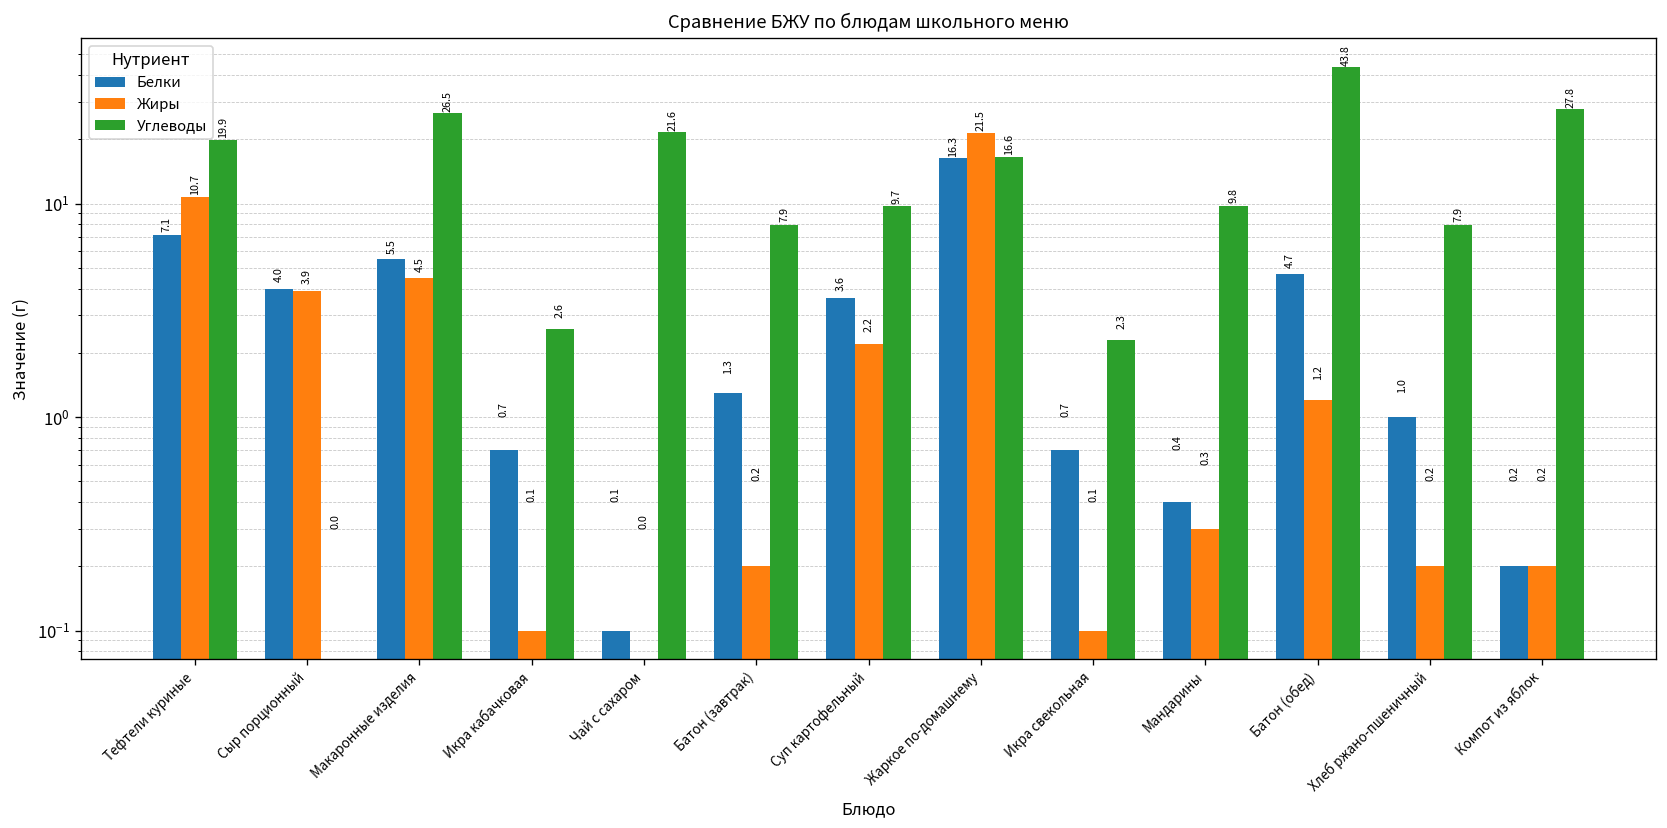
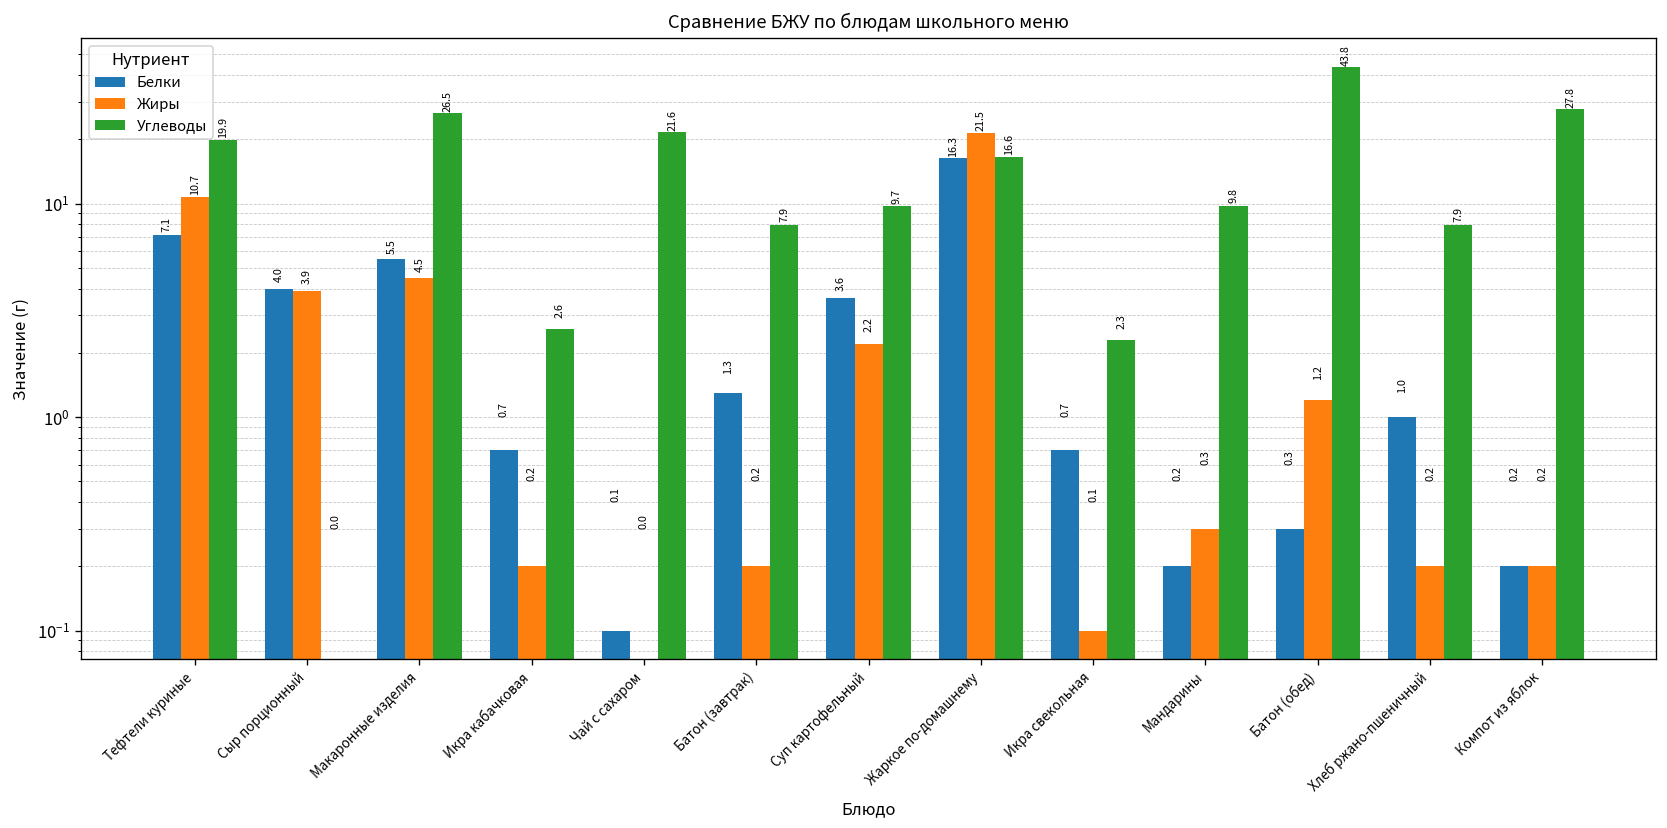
  {
    "Белки": {
      "Тефтели куриные": 7.1,
      "Сыр порционный": 4.0,
      "Макаронные изделия": 5.5,
      "Батон (завтрак)": 1.3,
      "Суп картофельный": 3.6,
      "Жаркое по-домашнему": 16.3,
-     "Мандарины": 0.4,
-     "Батон (обед)": 4.7,
+     "Мандарины": 0.2,
+     "Батон (обед)": 0.3,
      "Хлеб ржано-пшеничный": 1.0
    },
    "Жиры": {
      "Тефтели куриные": 10.7,
      "Сыр порционный": 3.9,
      "Макаронные изделия": 4.5,
-     "Икра кабачковая": 0.1,
+     "Икра кабачковая": 0.2,
      "Суп картофельный": 2.2,
      "Жаркое по-домашнему": 21.5,
      "Батон (обед)": 1.2
    },
    "Углеводы": {
      "Тефтели куриные": 19.9,
      "Макаронные изделия": 26.5,
      "Икра кабачковая": 2.6,
      "Чай с сахаром": 21.6,
      "Батон (завтрак)": 7.9,
      "Суп картофельный": 9.7,
      "Жаркое по-домашнему": 16.6,
      "Икра свекольная": 2.3,
      "Мандарины": 9.8,
      "Батон (обед)": 43.8,
      "Хлеб ржано-пшеничный": 7.9,
      "Компот из яблок": 27.8
    }
  }
